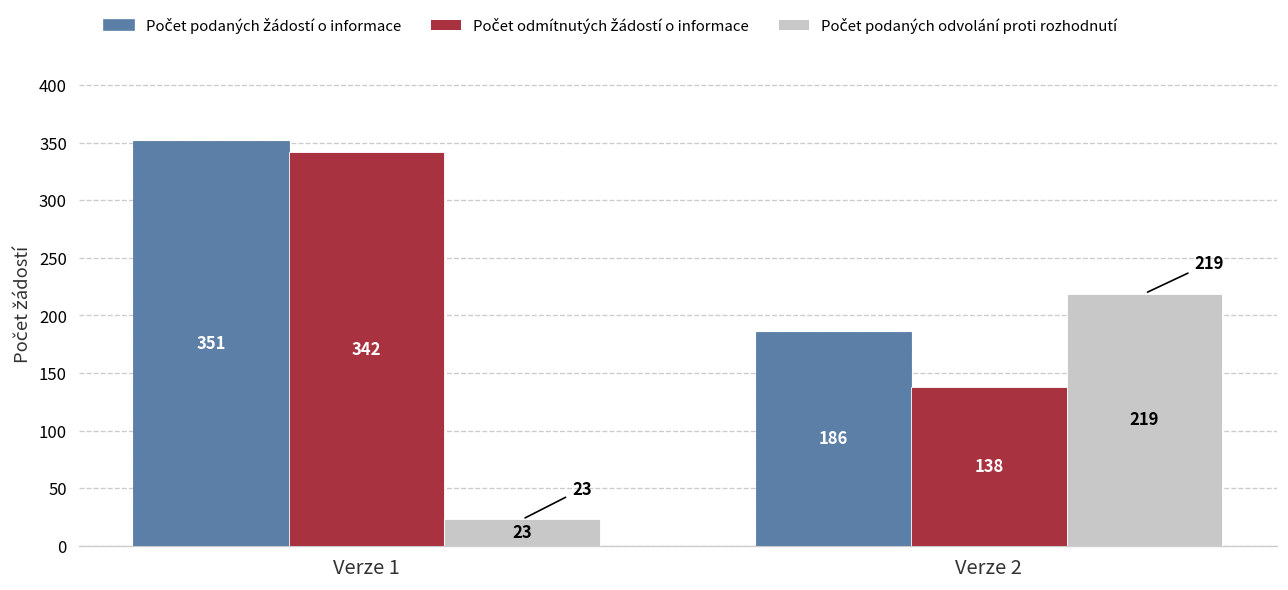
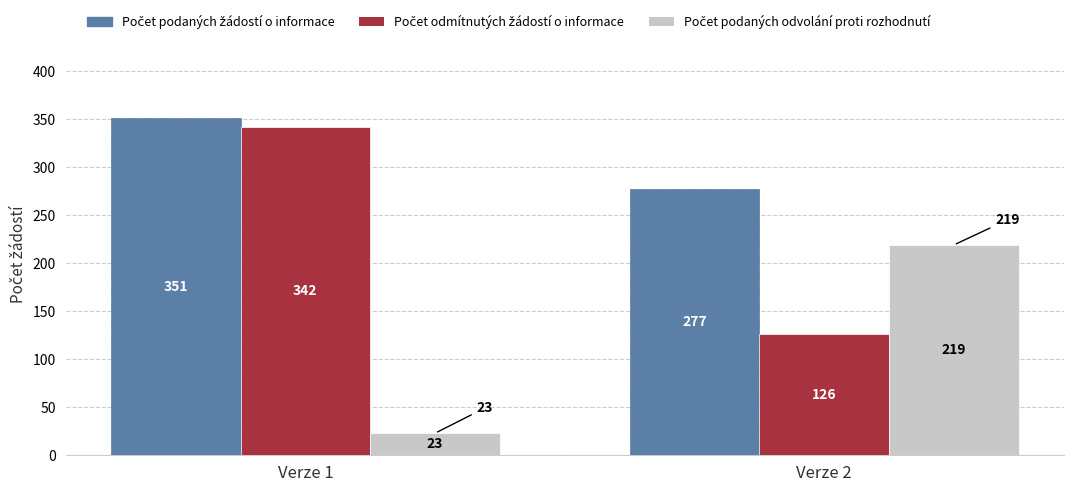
  {
    "Počet podaných žádostí o informace": {
      "Verze 1": 351,
-     "Verze 2": 186
+     "Verze 2": 277
    },
    "Počet odmítnutých žádostí o informace": {
      "Verze 1": 342,
-     "Verze 2": 138
+     "Verze 2": 126
    },
    "Počet podaných odvolání proti rozhodnutí": {
      "Verze 1": 23,
      "Verze 2": 219
    }
  }
